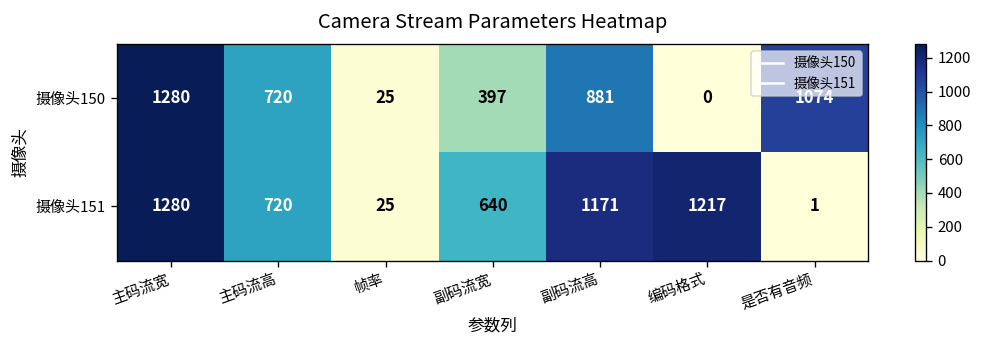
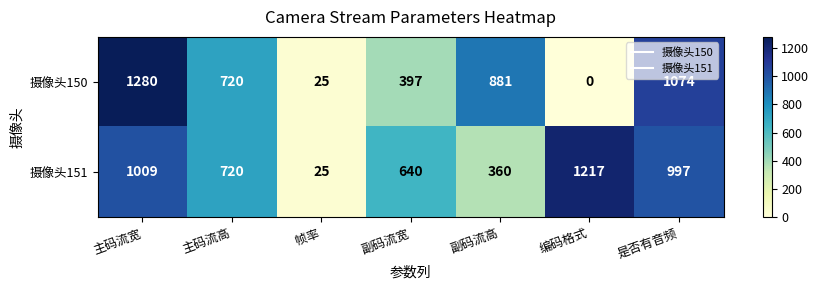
  {
    "摄像头150": {
      "主码流宽": 1280,
      "主码流高": 720,
      "帧率": 25,
      "副码流宽": 397,
      "副码流高": 881,
      "编码格式": 0
    },
    "摄像头151": {
-     "主码流宽": 1280,
+     "主码流宽": 1009,
      "主码流高": 720,
      "帧率": 25,
      "副码流宽": 640,
-     "副码流高": 1171,
+     "副码流高": 360,
      "编码格式": 1217,
-     "是否有音频": 1
+     "是否有音频": 997
    }
  }
